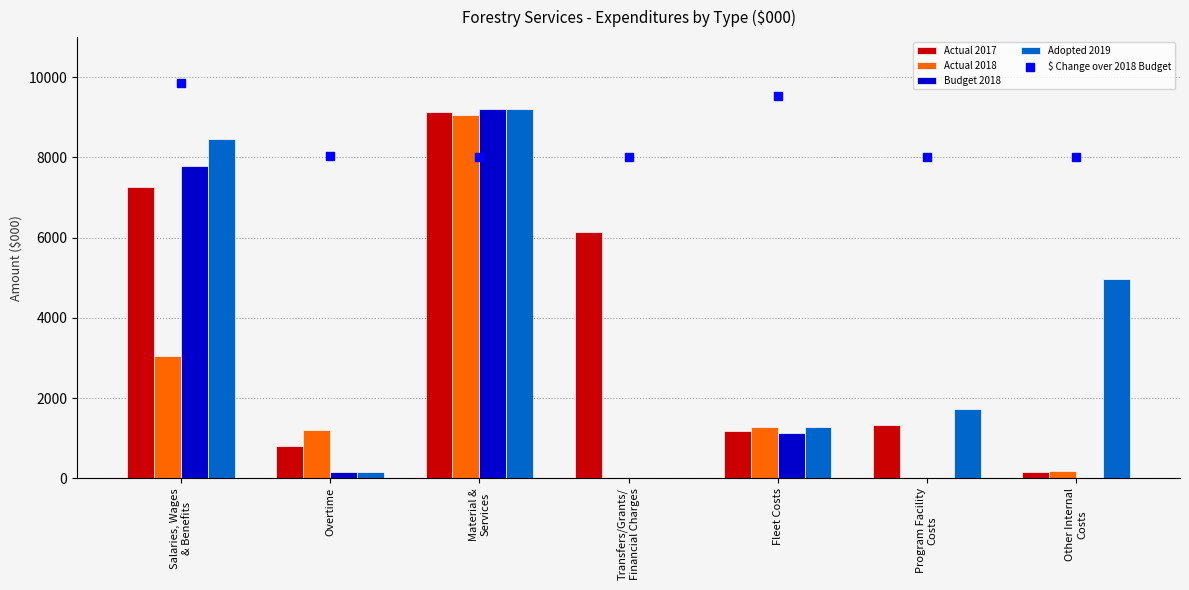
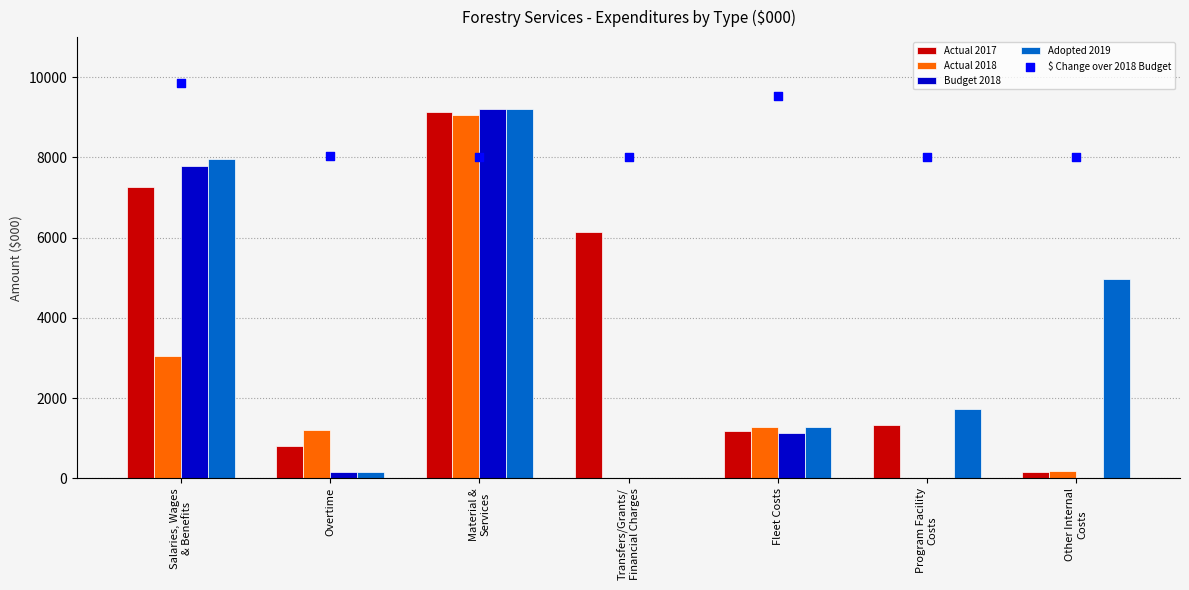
  {
    "Actual 2017": {
      "Salaries, Wages & Benefits": 7300,
      "Overtime": 800,
      "Material & Services": 9100,
      "Transfers/Grants/ Financial Charges": 6100,
      "Fleet Costs": 1200,
      "Program Facility Costs": 1300,
      "Other Internal Costs": 200
    },
    "Actual 2018": {
      "Salaries, Wages & Benefits": 3100,
      "Overtime": 1200,
      "Material & Services": 9100,
      "Fleet Costs": 1300,
      "Program Facility Costs": 0,
      "Other Internal Costs": 200
    },
    "Adopted 2019": {
-     "Salaries, Wages & Benefits": 8500,
+     "Salaries, Wages & Benefits": 8000,
      "Overtime": 200,
      "Material & Services": 9200,
      "Transfers/Grants/ Financial Charges": 0,
      "Fleet Costs": 1300,
      "Program Facility Costs": 1700,
      "Other Internal Costs": 5000
    }
  }
